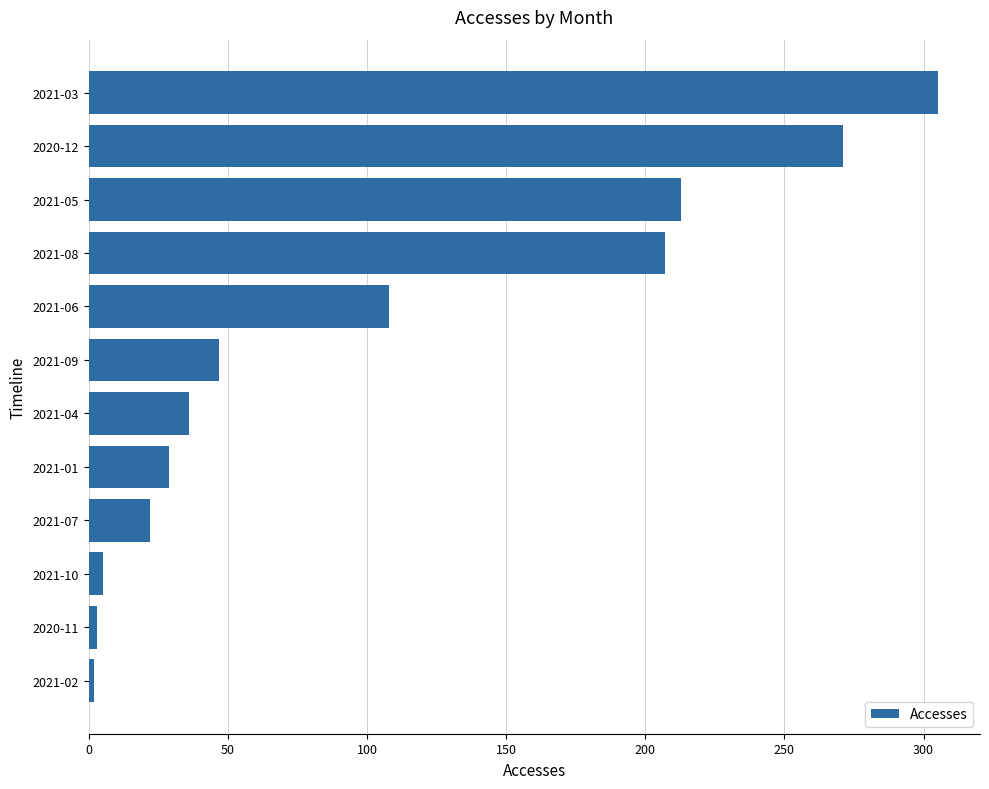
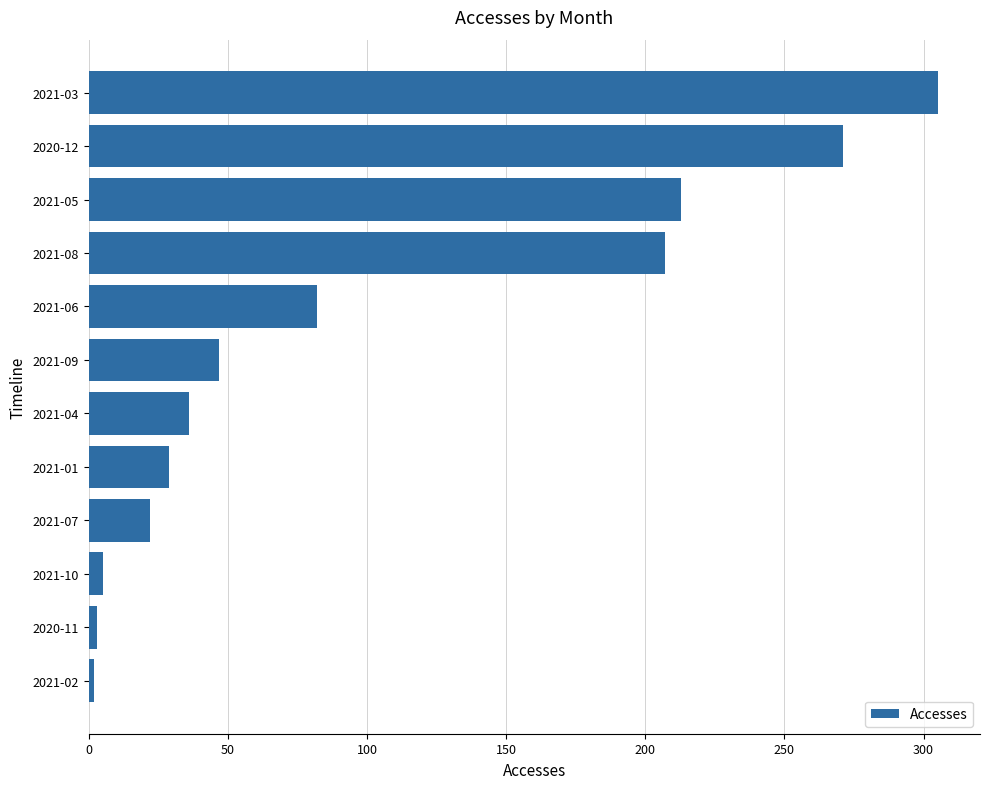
  {
    "2021-03": 305,
    "2020-12": 271,
    "2021-05": 213,
    "2021-08": 207,
-   "2021-06": 108,
+   "2021-06": 82,
    "2021-09": 47,
    "2021-04": 36,
    "2021-01": 29,
    "2021-07": 22,
    "2021-10": 5,
    "2020-11": 3,
    "2021-02": 2
  }
